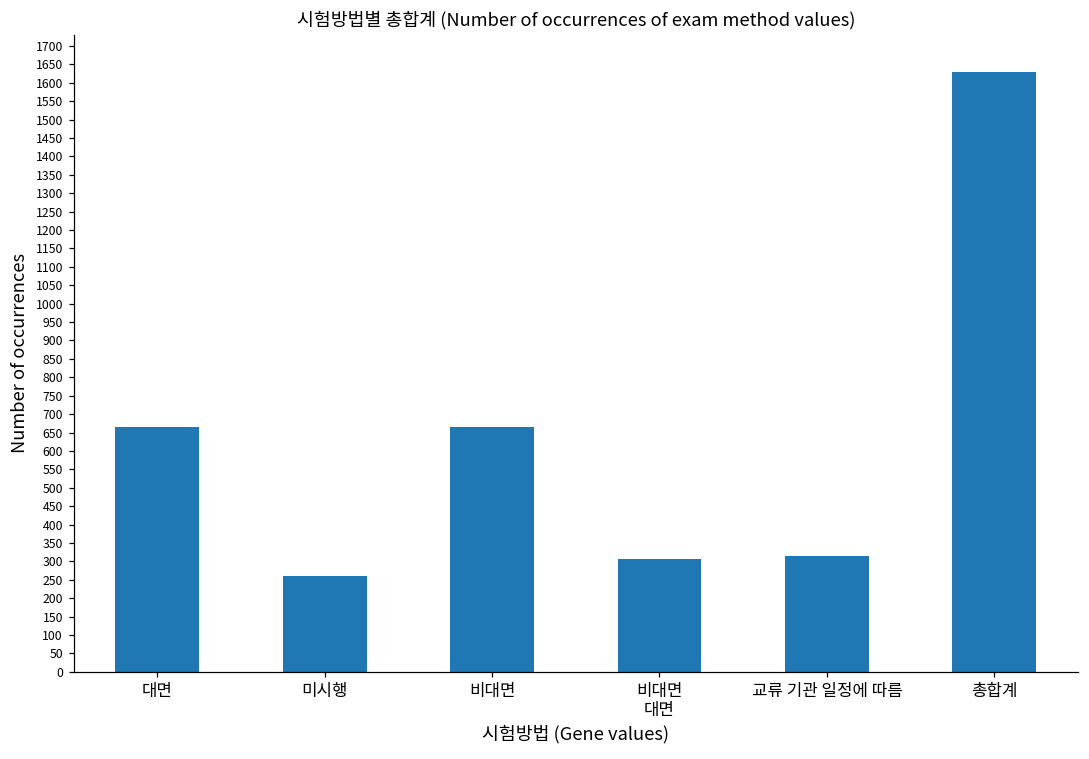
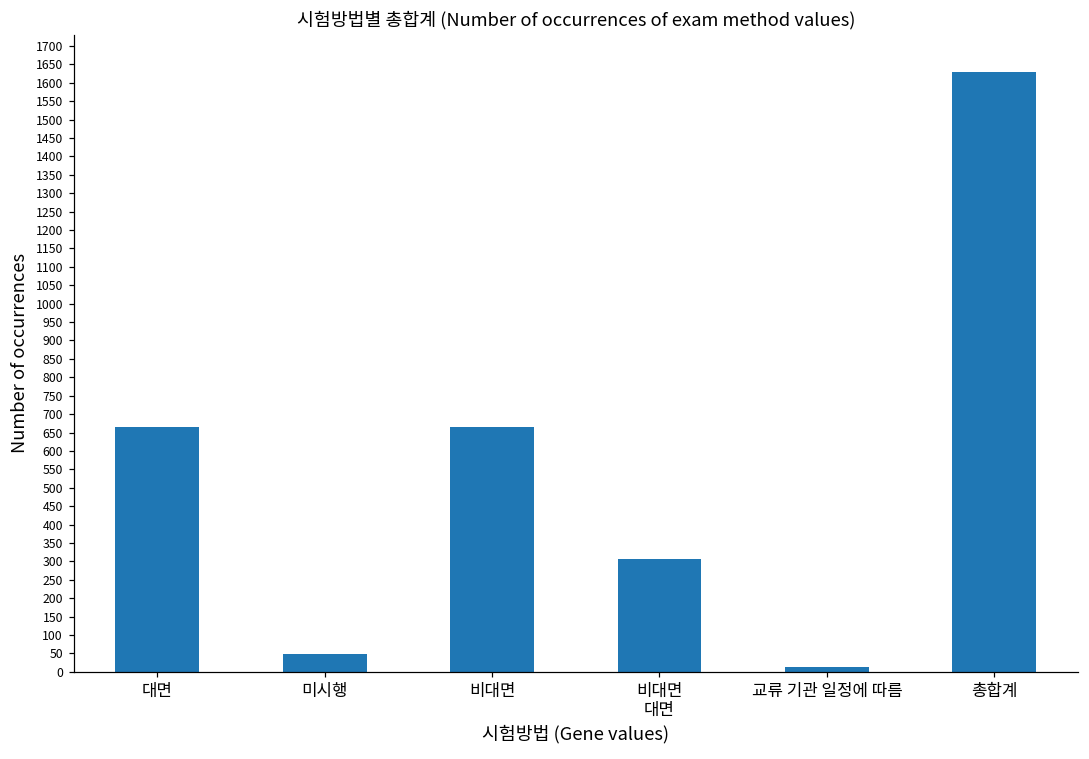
  {
    "대면": 660,
-   "미시행": 260,
+   "미시행": 50,
    "비대면": 670,
    "비대면 대면": 310,
-   "교류 기관 일정에 따름": 320,
+   "교류 기관 일정에 따름": 10,
    "총합계": 1630
  }
